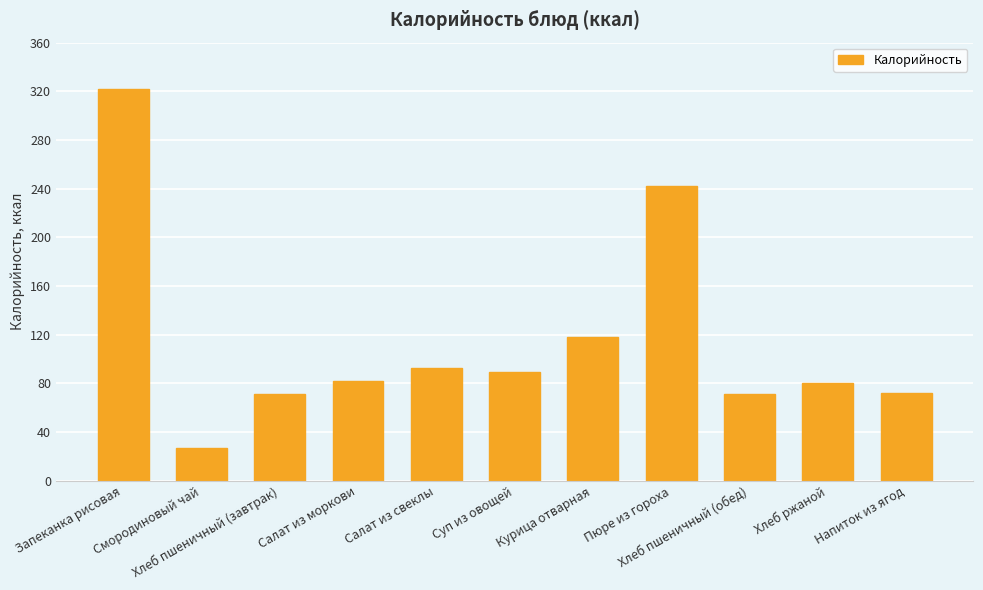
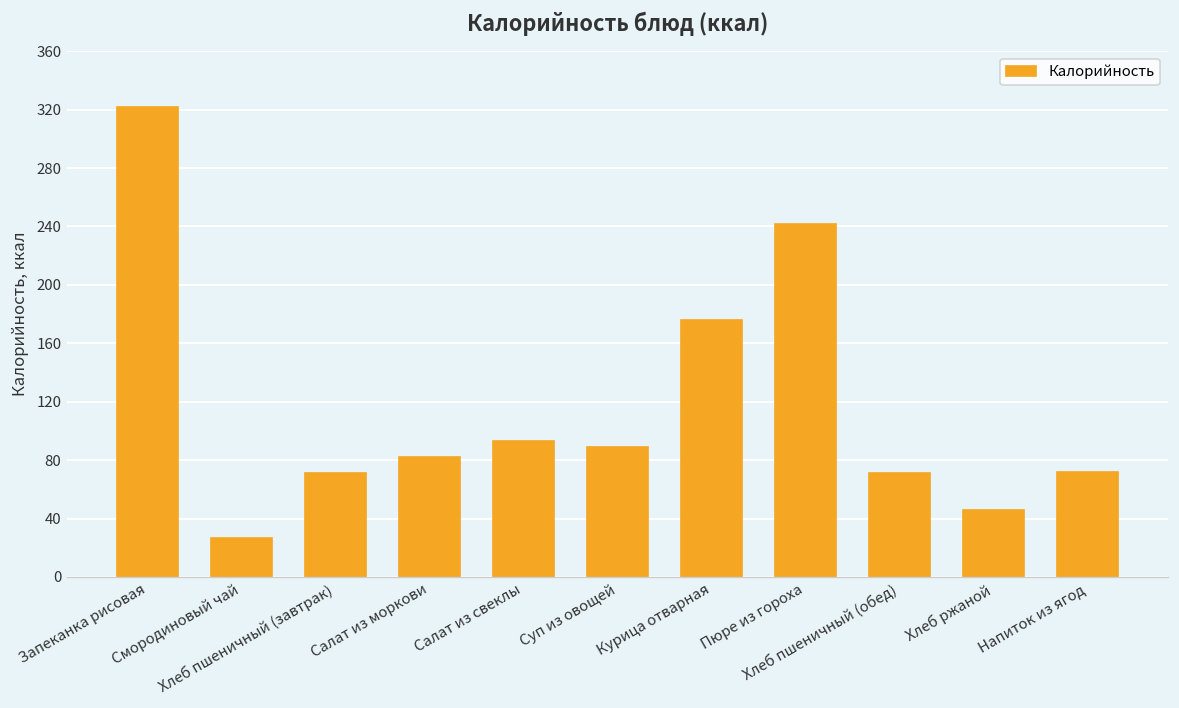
  {
    "Запеканка рисовая": 322,
    "Смородиновый чай": 27,
    "Хлеб пшеничный (завтрак)": 71,
    "Салат из моркови": 82,
    "Салат из свеклы": 93,
    "Суп из овощей": 89,
-   "Курица отварная": 118,
+   "Курица отварная": 176,
    "Пюре из гороха": 242,
    "Хлеб пшеничный (обед)": 71,
-   "Хлеб ржаной": 80,
+   "Хлеб ржаной": 46,
    "Напиток из ягод": 72
  }
